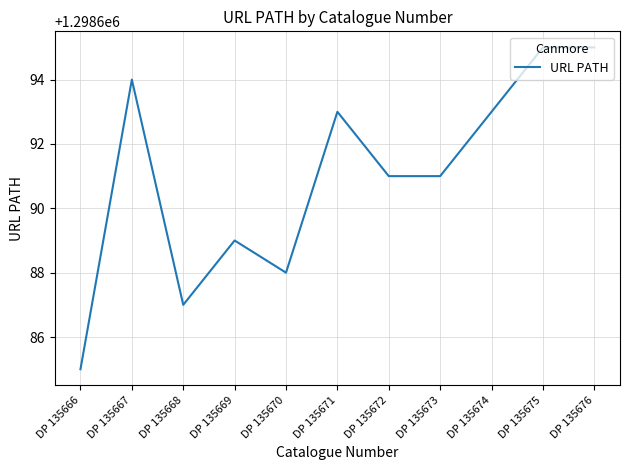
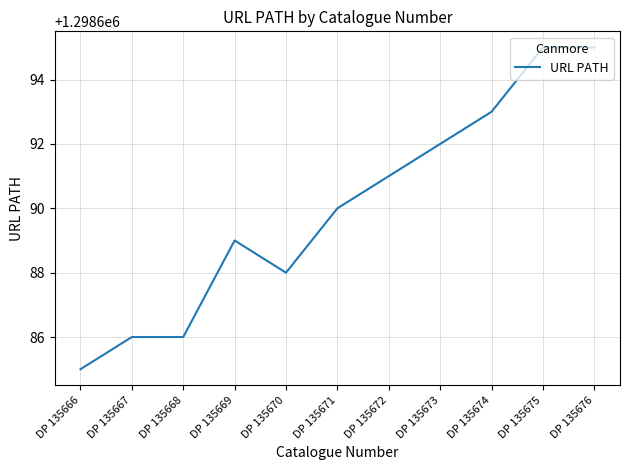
  {
    "DP 135666": 1298685,
-   "DP 135667": 1298694,
-   "DP 135668": 1298687,
+   "DP 135667": 1298686,
+   "DP 135668": 1298686,
    "DP 135669": 1298689,
    "DP 135670": 1298688,
-   "DP 135671": 1298693,
+   "DP 135671": 1298690,
    "DP 135672": 1298691,
-   "DP 135673": 1298691,
+   "DP 135673": 1298692,
    "DP 135674": 1298693
  }
